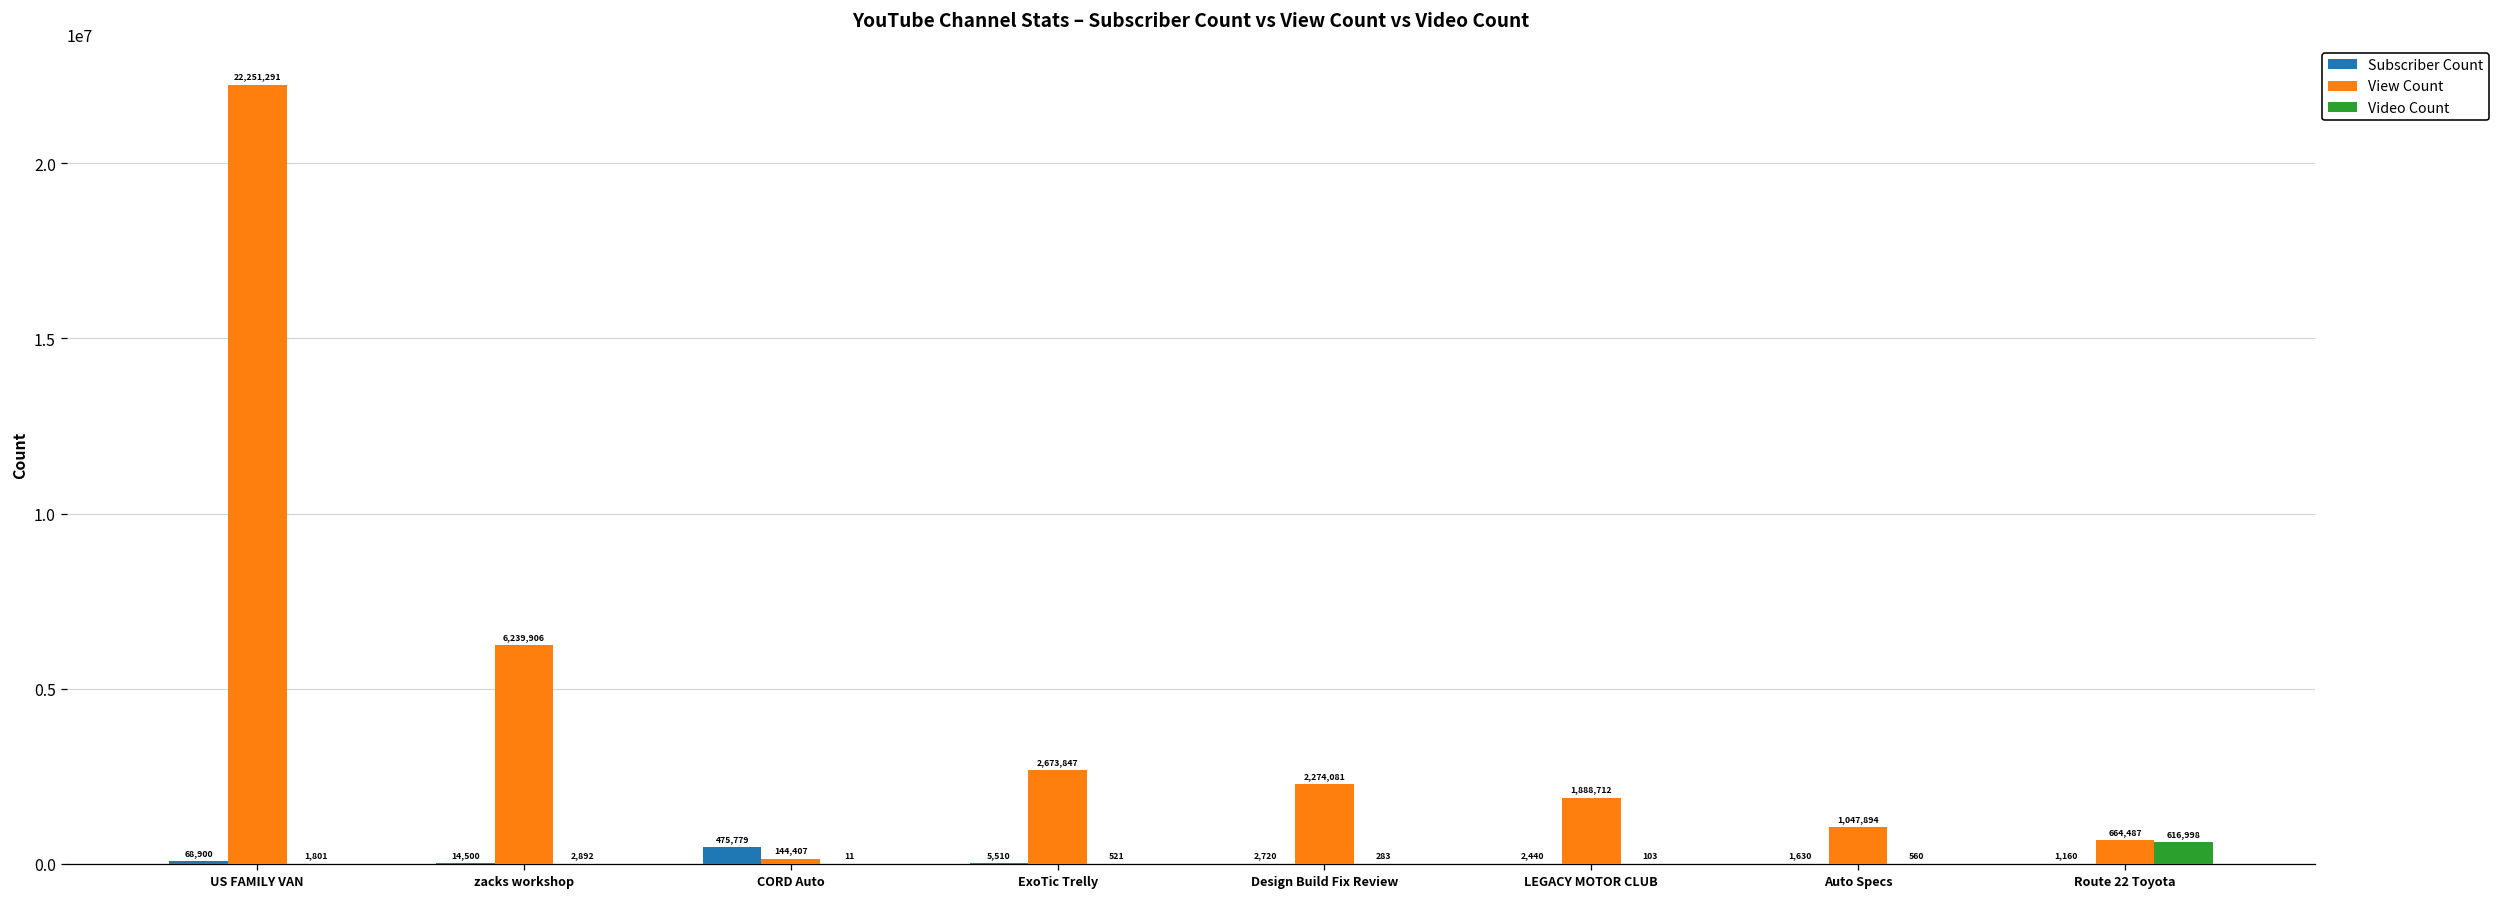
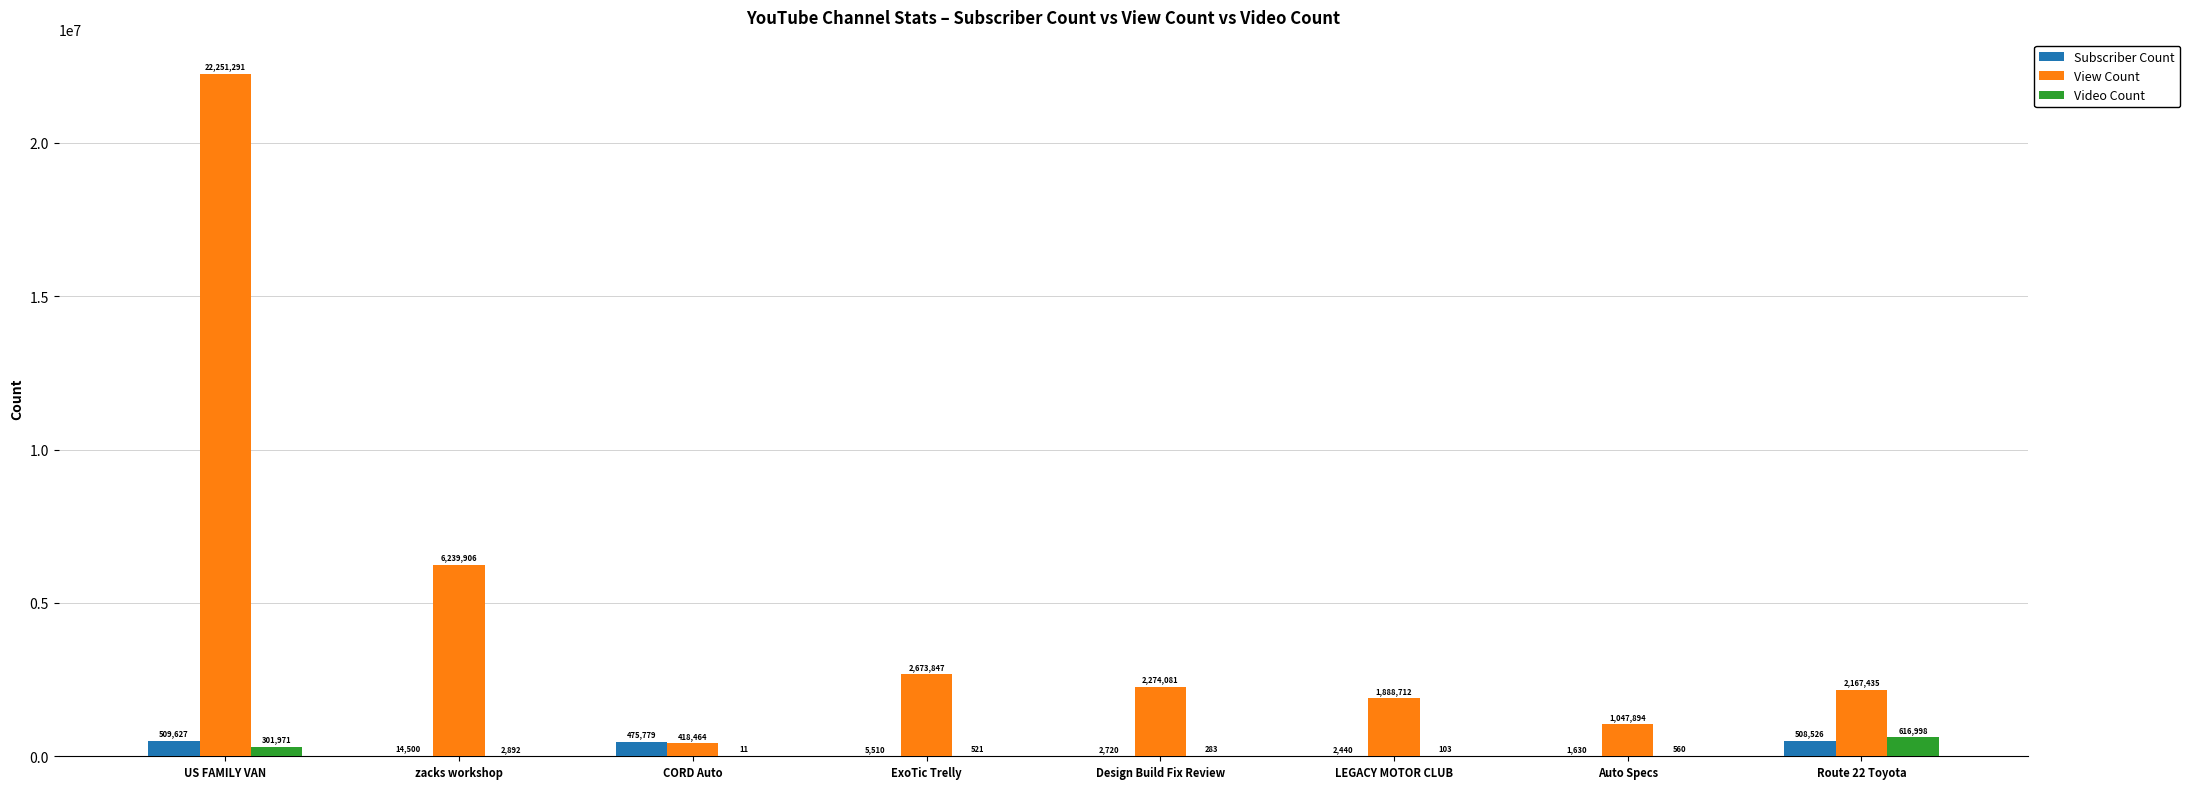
  {
    "Subscriber Count": {
-     "US FAMILY VAN": "68,900",
+     "US FAMILY VAN": "509,627",
      "zacks workshop": "14,500",
      "CORD Auto": "475,779",
      "ExoTic Trelly": "5,510",
      "Design Build Fix Review": "2,720",
      "LEGACY MOTOR CLUB": "2,440",
      "Auto Specs": "1,630",
-     "Route 22 Toyota": "1,160"
+     "Route 22 Toyota": "508,526"
    },
    "View Count": {
      "US FAMILY VAN": "22,251,291",
      "zacks workshop": "6,239,906",
-     "CORD Auto": "144,407",
+     "CORD Auto": "418,464",
      "ExoTic Trelly": "2,673,847",
      "Design Build Fix Review": "2,274,081",
      "LEGACY MOTOR CLUB": "1,888,712",
      "Auto Specs": "1,047,894",
-     "Route 22 Toyota": "664,487"
+     "Route 22 Toyota": "2,167,435"
    },
    "Video Count": {
-     "US FAMILY VAN": "1,801",
+     "US FAMILY VAN": "301,971",
      "zacks workshop": "2,892",
      "CORD Auto": "11",
      "ExoTic Trelly": "521",
      "Design Build Fix Review": "283",
      "LEGACY MOTOR CLUB": "103",
      "Auto Specs": "560",
      "Route 22 Toyota": "616,998"
    }
  }
